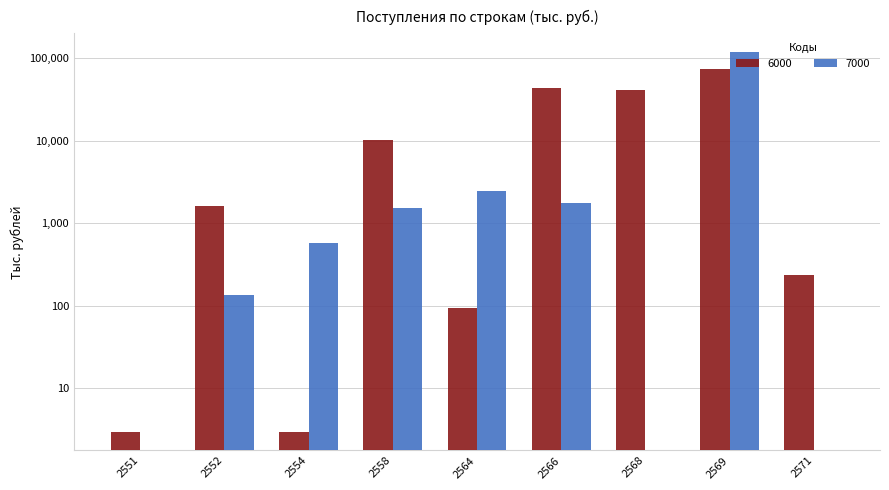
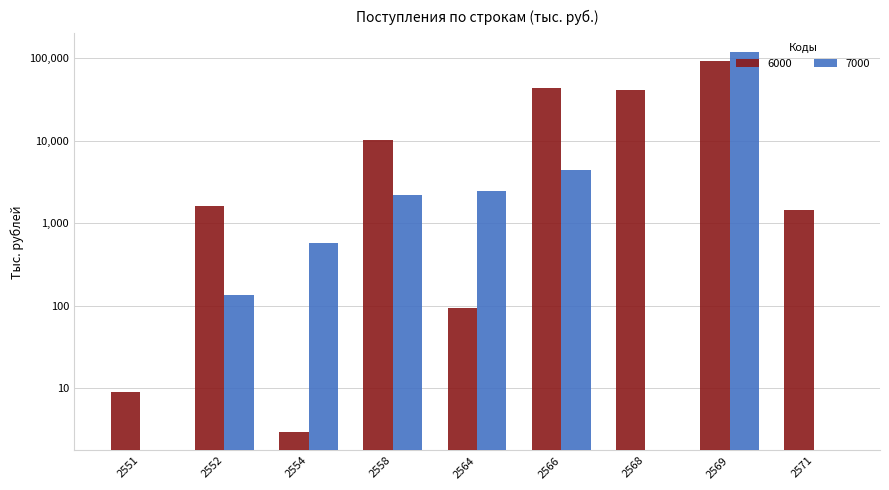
  {
    "6000": {
-     "2551": "3",
+     "2551": "9",
      "2552": "1,600",
      "2554": "3",
      "2558": "10,000",
      "2564": "100",
      "2566": "40,000",
      "2568": "40,000",
-     "2569": "70,000",
-     "2571": "230"
+     "2569": "90,000",
+     "2571": "1,500"
    },
    "7000": {
      "2552": "140",
      "2554": "600",
-     "2558": "1,500",
+     "2558": "2,200",
      "2564": "2,400",
-     "2566": "1,700",
+     "2566": "4,000",
      "2569": "120,000"
    }
  }
